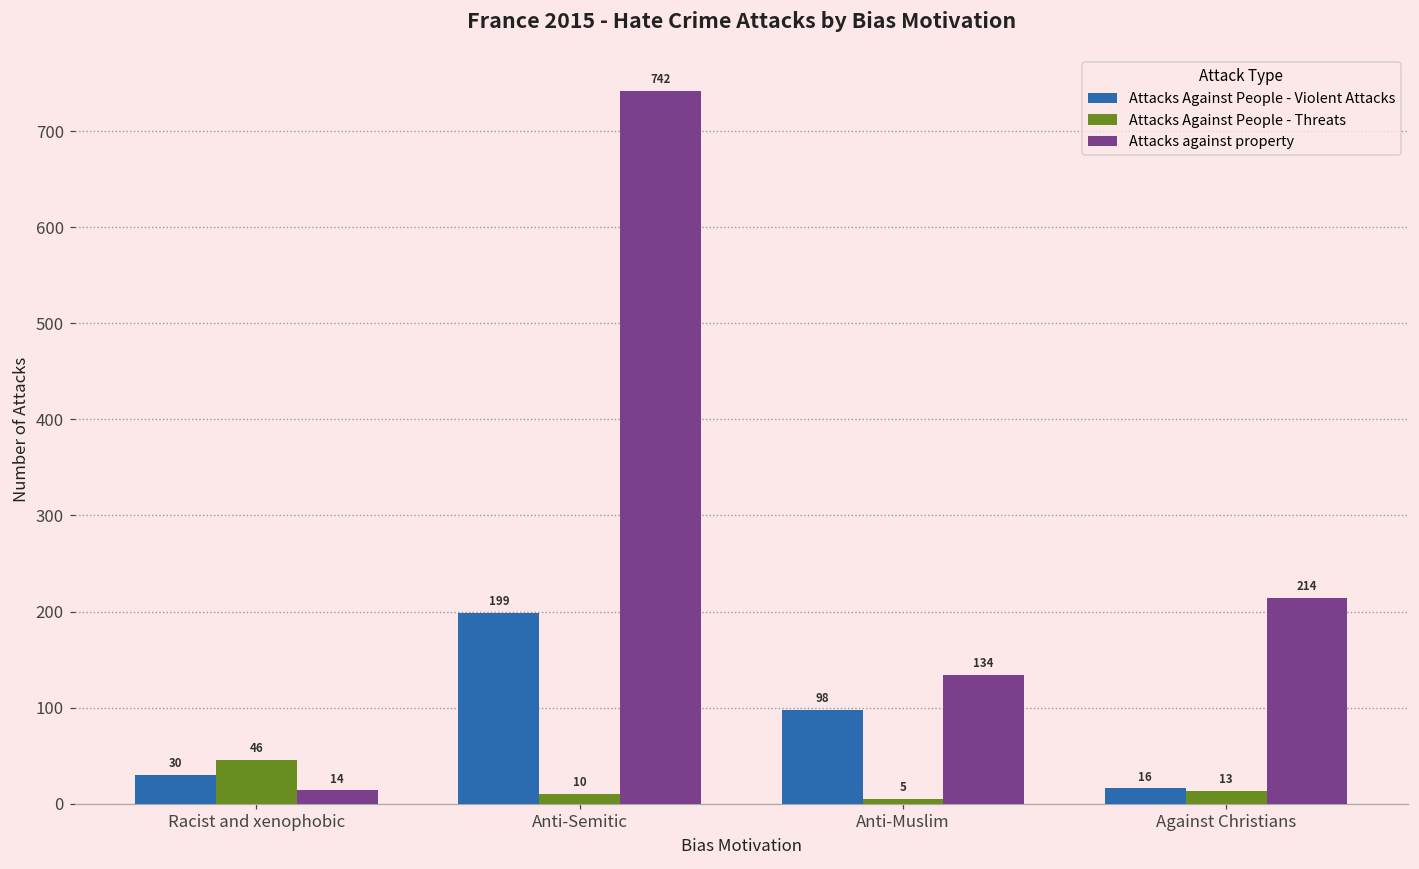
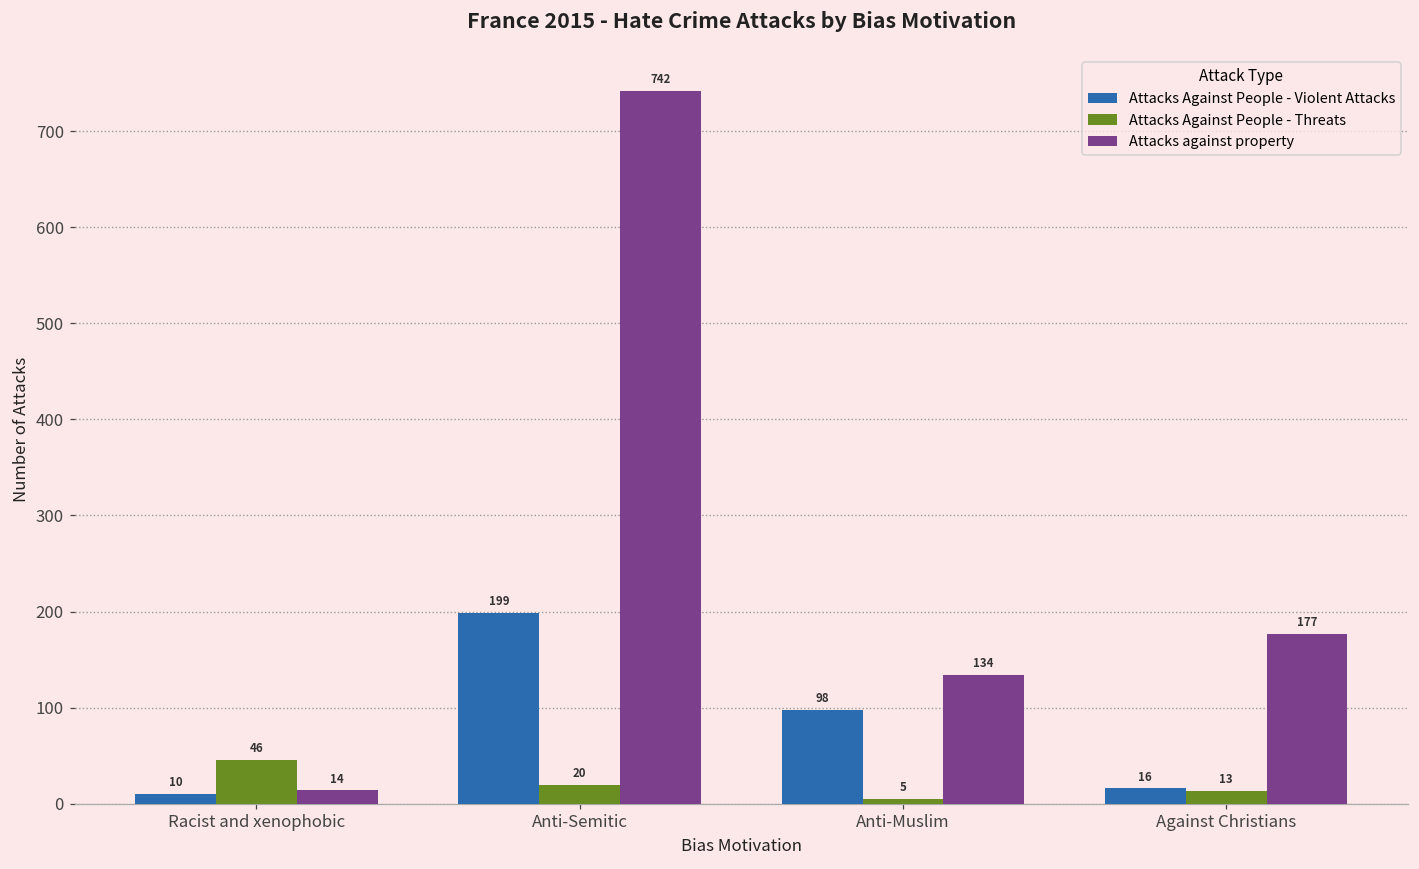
  {
    "Attacks Against People - Violent Attacks": {
-     "Racist and xenophobic": 30,
+     "Racist and xenophobic": 10,
      "Anti-Semitic": 199,
      "Anti-Muslim": 98,
      "Against Christians": 16
    },
    "Attacks Against People - Threats": {
      "Racist and xenophobic": 46,
-     "Anti-Semitic": 10,
+     "Anti-Semitic": 20,
      "Anti-Muslim": 5,
      "Against Christians": 13
    },
    "Attacks against property": {
      "Racist and xenophobic": 14,
      "Anti-Semitic": 742,
      "Anti-Muslim": 134,
-     "Against Christians": 214
+     "Against Christians": 177
    }
  }
